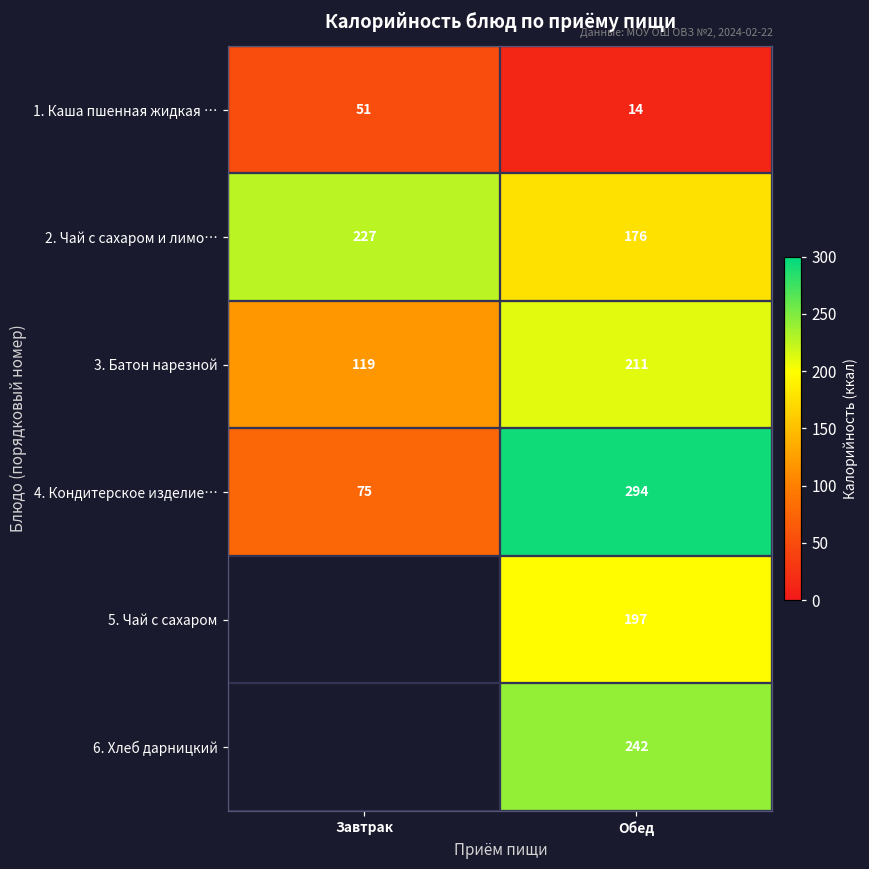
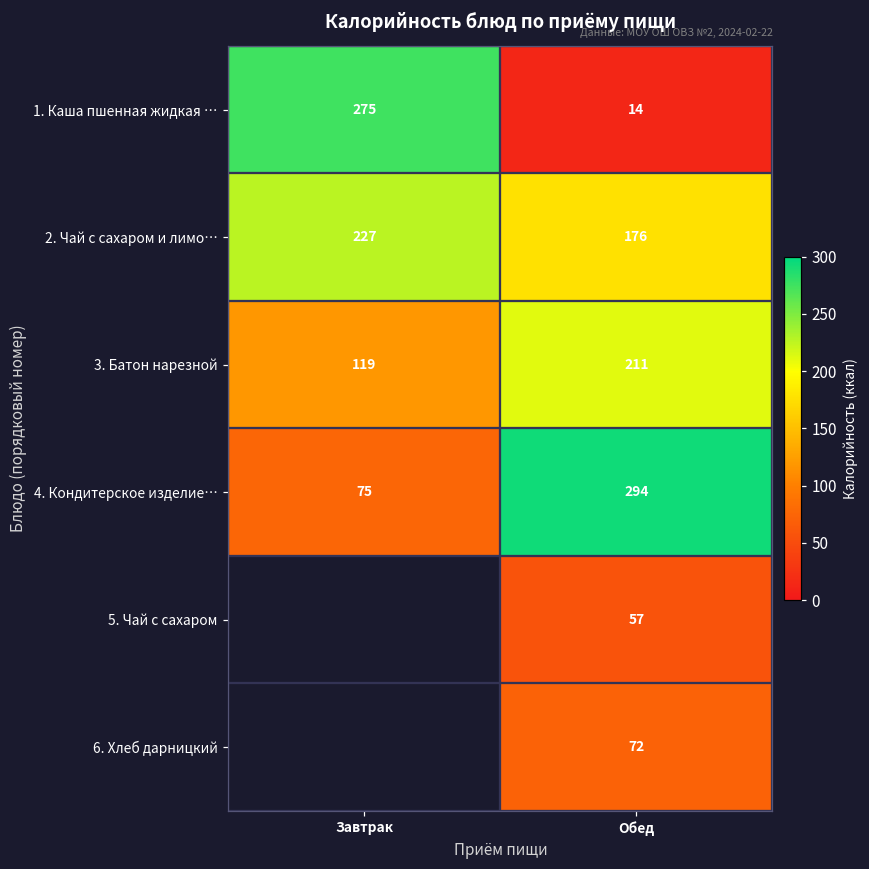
  {
    "1. Каша пшенная жидкая …": {
-     "Завтрак": 51,
+     "Завтрак": 275,
      "Обед": 14
    },
    "2. Чай с сахаром и лимо…": {
      "Завтрак": 227,
      "Обед": 176
    },
    "3. Батон нарезной": {
      "Завтрак": 119,
      "Обед": 211
    },
    "4. Кондитерское изделие…": {
      "Завтрак": 75,
      "Обед": 294
    },
    "5. Чай с сахаром": {
-     "Обед": 197
+     "Обед": 57
    },
    "6. Хлеб дарницкий": {
-     "Обед": 242
+     "Обед": 72
    }
  }
